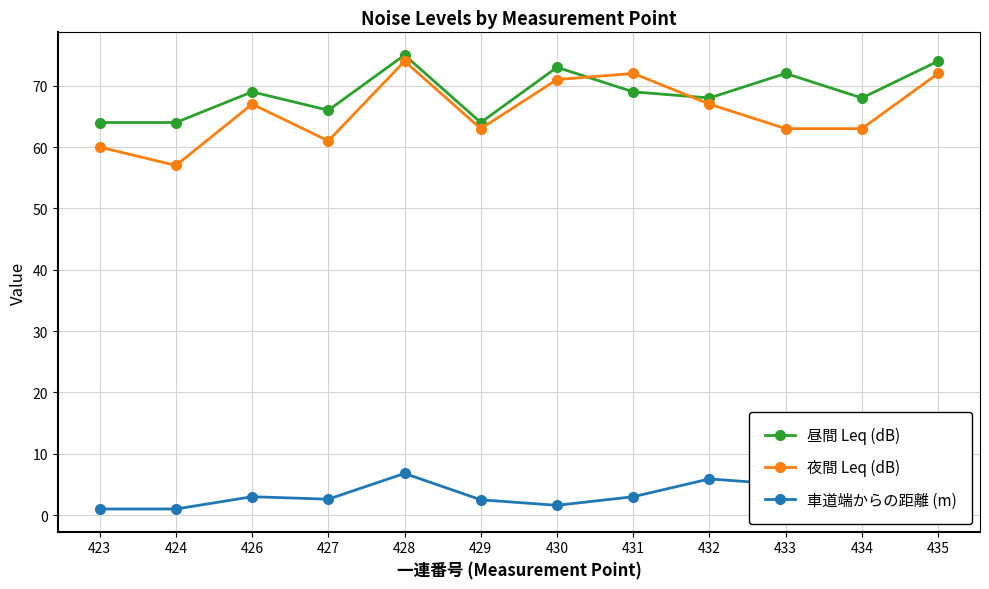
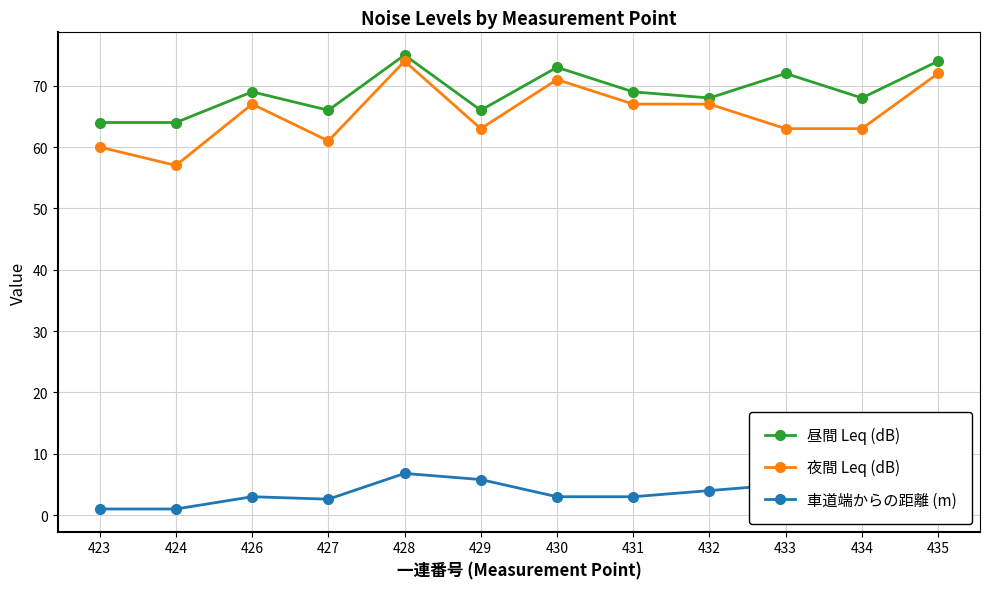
  {
    "昼間 Leq (dB)": {
      "423": 64,
      "424": 64,
      "426": 69,
      "427": 66,
      "428": 75,
-     "429": 64,
+     "429": 66,
      "430": 73,
      "431": 69,
      "432": 68,
      "433": 72,
      "434": 68,
      "435": 74
    },
    "夜間 Leq (dB)": {
      "423": 60,
      "424": 57,
      "426": 67,
      "427": 61,
      "428": 74,
      "429": 63,
      "430": 71,
-     "431": 72,
+     "431": 67,
      "432": 67,
      "433": 63,
      "434": 63,
      "435": 72
    },
    "車道端からの距離 (m)": {
      "423": 1,
      "424": 1,
      "426": 3,
      "427": 3,
      "428": 7,
-     "429": 3,
-     "430": 2,
+     "429": 6,
+     "430": 3,
      "431": 3,
-     "432": 6
+     "432": 4
    }
  }
